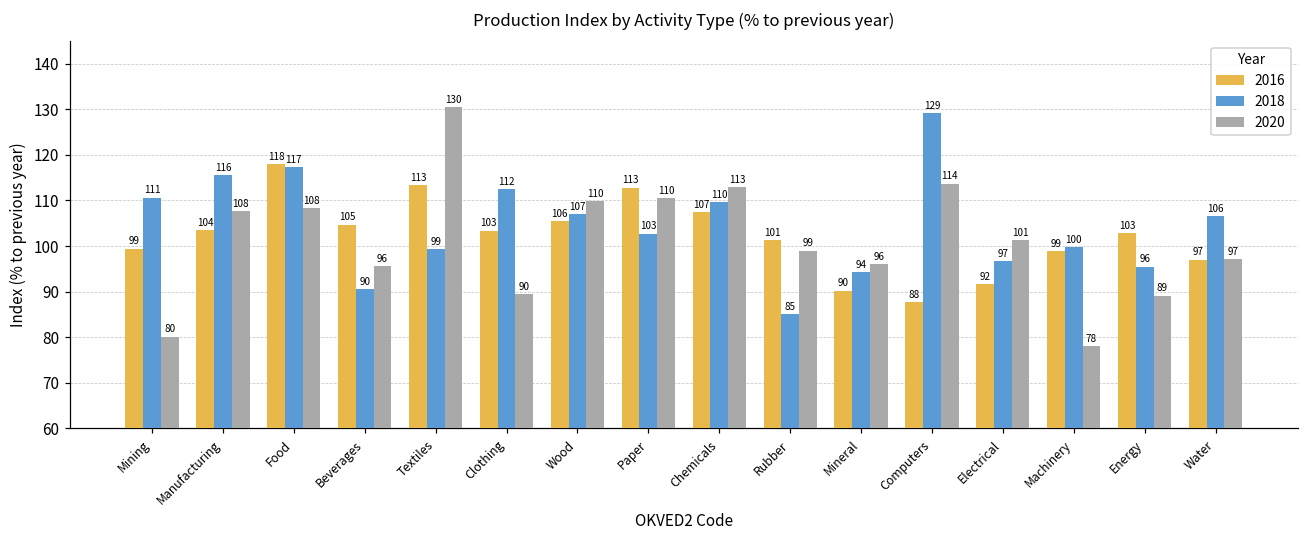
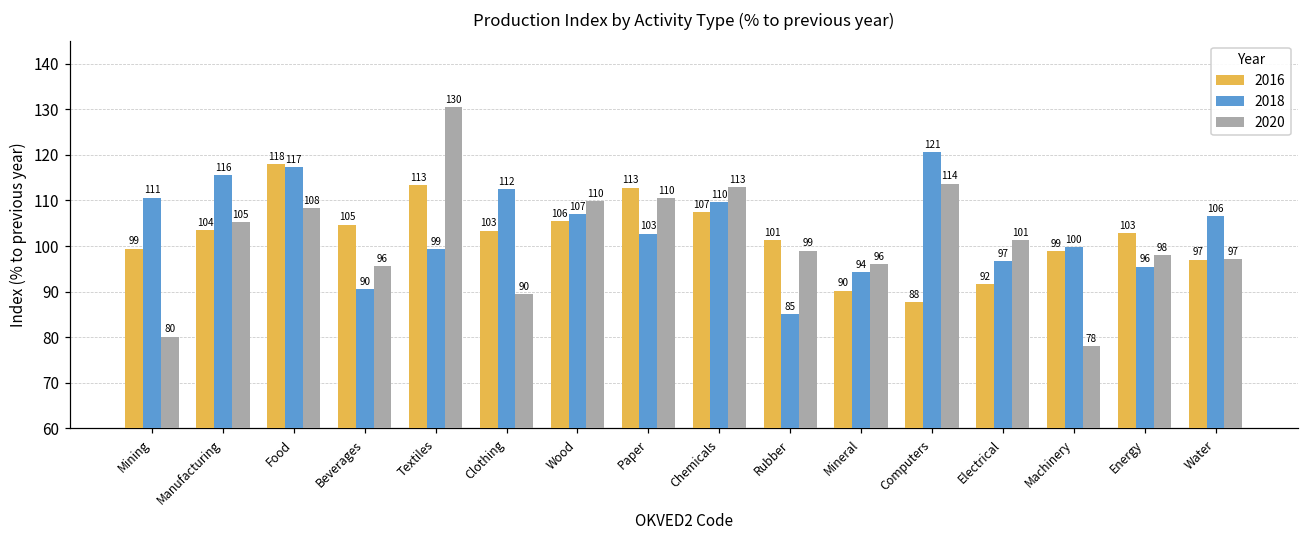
  {
    "2016": {
      "Mining": 99,
      "Manufacturing": 104,
      "Food": 118,
      "Beverages": 105,
      "Textiles": 113,
      "Clothing": 103,
      "Wood": 106,
      "Paper": 113,
      "Chemicals": 107,
      "Rubber": 101,
      "Mineral": 90,
      "Computers": 88,
      "Electrical": 92,
      "Machinery": 99,
      "Energy": 103,
      "Water": 97
    },
    "2018": {
      "Mining": 111,
      "Manufacturing": 116,
      "Food": 117,
      "Beverages": 90,
      "Textiles": 99,
      "Clothing": 112,
      "Wood": 107,
      "Paper": 103,
      "Chemicals": 110,
      "Rubber": 85,
      "Mineral": 94,
-     "Computers": 129,
+     "Computers": 121,
      "Electrical": 97,
      "Machinery": 100,
      "Energy": 96,
      "Water": 106
    },
    "2020": {
      "Mining": 80,
-     "Manufacturing": 108,
+     "Manufacturing": 105,
      "Food": 108,
      "Beverages": 96,
      "Textiles": 130,
      "Clothing": 90,
      "Wood": 110,
      "Paper": 110,
      "Chemicals": 113,
      "Rubber": 99,
      "Mineral": 96,
      "Computers": 114,
      "Electrical": 101,
      "Machinery": 78,
-     "Energy": 89,
+     "Energy": 98,
      "Water": 97
    }
  }
